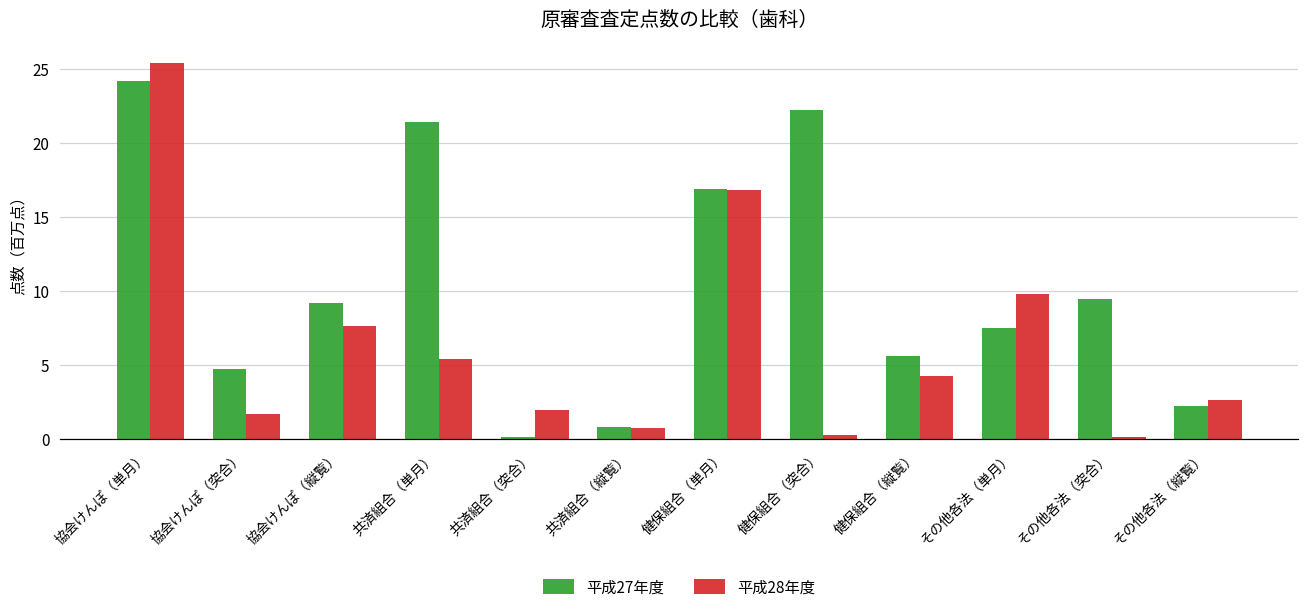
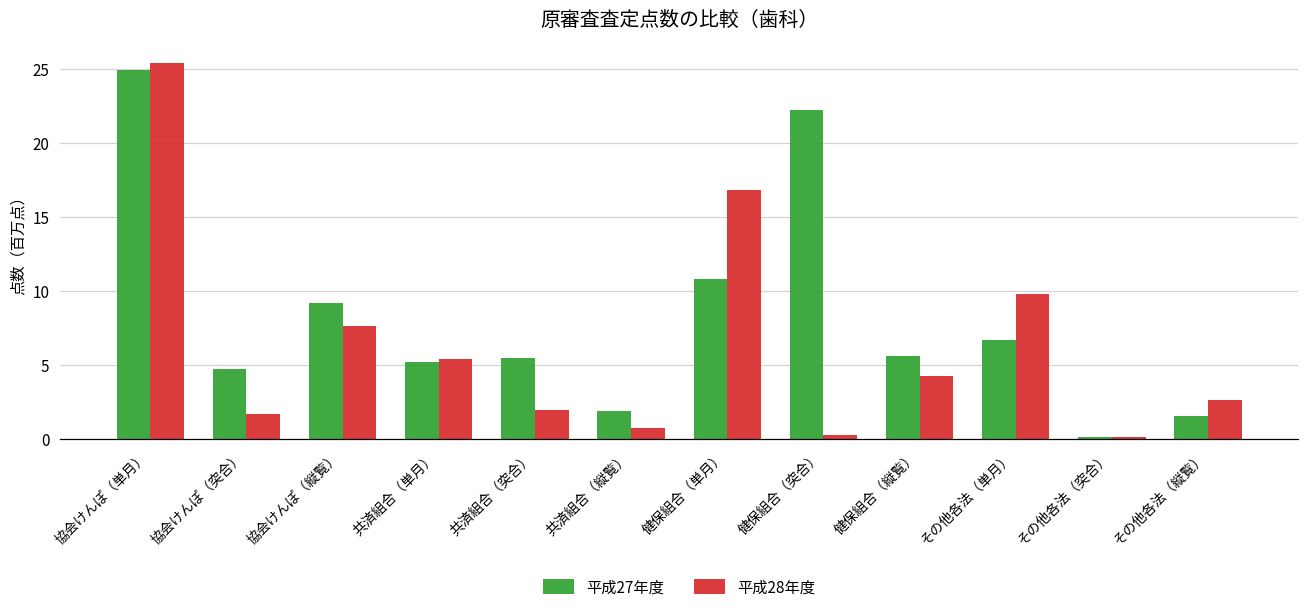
  {
    "平成27年度": {
-     "協会けんぽ（単月）": 24.2,
+     "協会けんぽ（単月）": 24.9,
      "協会けんぽ（突合）": 4.7,
      "協会けんぽ（縦覧）": 9.2,
-     "共済組合（単月）": 21.4,
-     "共済組合（突合）": 0.1,
-     "共済組合（縦覧）": 0.8,
-     "健保組合（単月）": 16.9,
+     "共済組合（単月）": 5.2,
+     "共済組合（突合）": 5.5,
+     "共済組合（縦覧）": 1.8,
+     "健保組合（単月）": 10.8,
      "健保組合（突合）": 22.2,
      "健保組合（縦覧）": 5.6,
-     "その他各法（単月）": 7.5,
-     "その他各法（突合）": 9.5,
-     "その他各法（縦覧）": 2.2
+     "その他各法（単月）": 6.7,
+     "その他各法（突合）": 0.1,
+     "その他各法（縦覧）": 1.6
    },
    "平成28年度": {
      "協会けんぽ（単月）": 25.4,
      "協会けんぽ（突合）": 1.7,
      "協会けんぽ（縦覧）": 7.6,
      "共済組合（単月）": 5.4,
      "共済組合（突合）": 1.9,
      "共済組合（縦覧）": 0.7,
      "健保組合（単月）": 16.8,
      "健保組合（突合）": 0.3,
      "健保組合（縦覧）": 4.3,
      "その他各法（単月）": 9.8,
      "その他各法（縦覧）": 2.6
    }
  }
